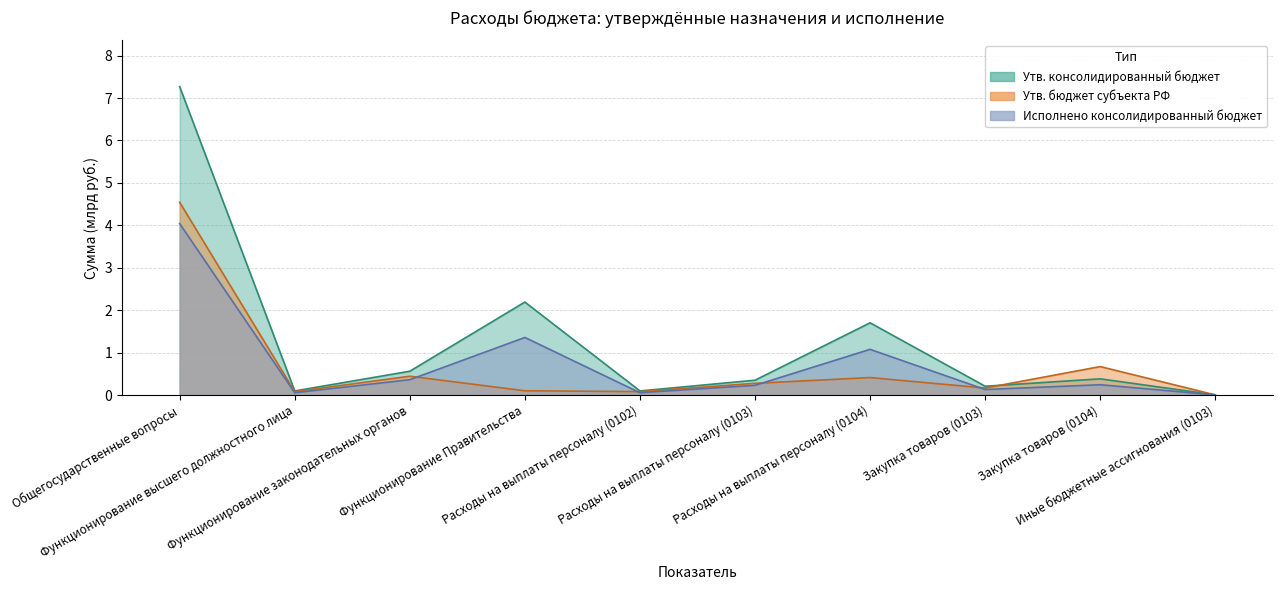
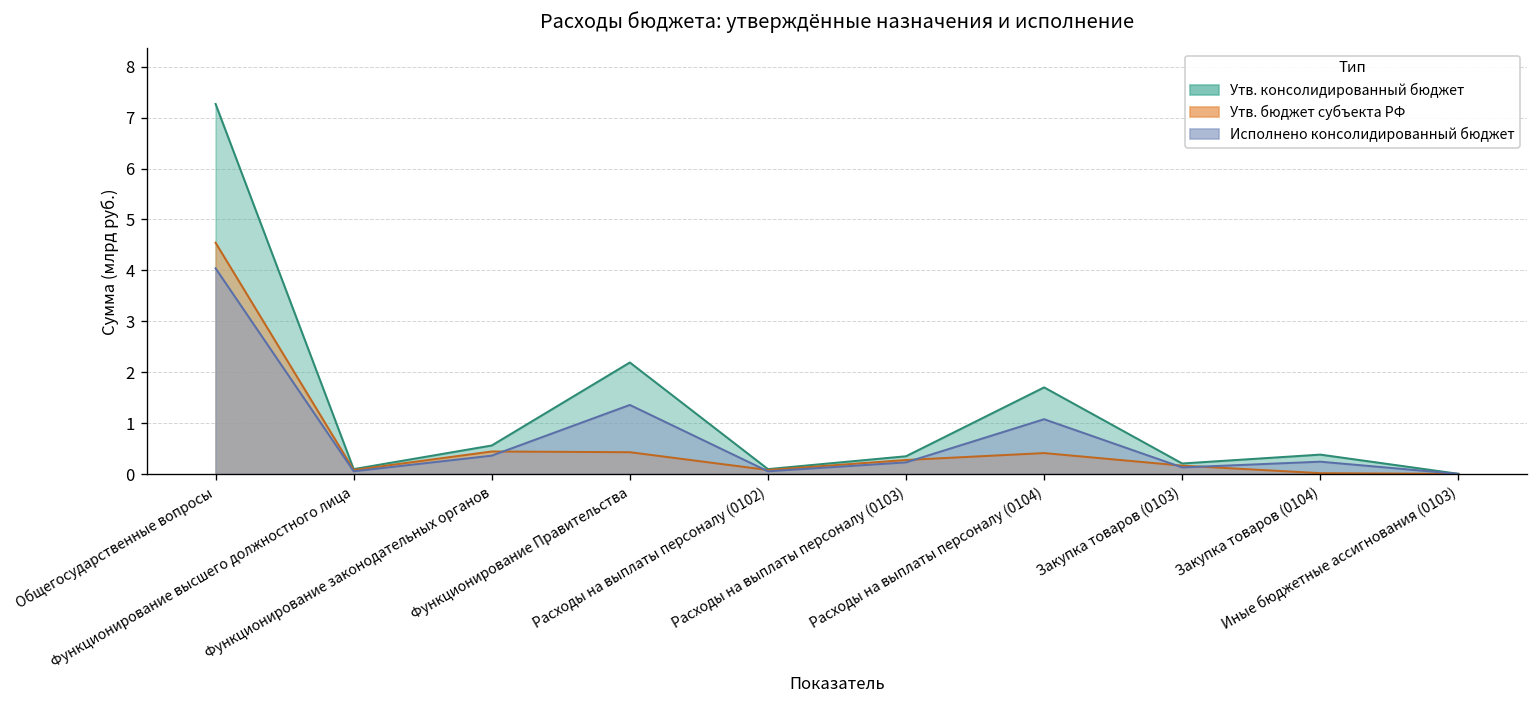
  {
    "Утв. бюджет субъекта РФ": {
      "Общегосударственные вопросы": 4.5,
      "Функционирование законодательных органов": 0.4,
-     "Функционирование Правительства": 0.1,
+     "Функционирование Правительства": 0.4,
      "Расходы на выплаты персоналу (0104)": 0.4,
-     "Закупка товаров (0104)": 0.7
+     "Закупка товаров (0104)": 0.0
    }
  }
